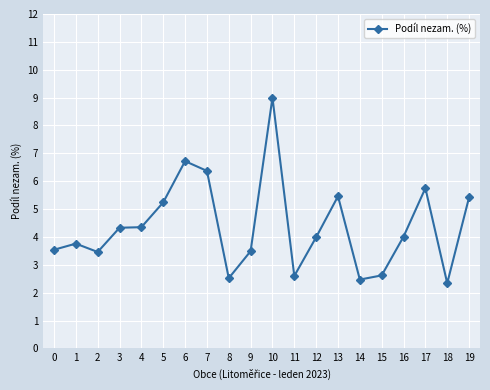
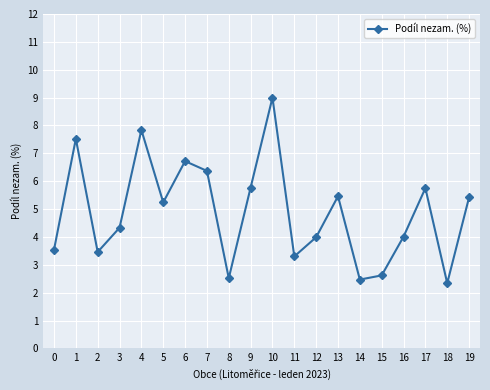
  {
    "0": 3.5,
-   "1": 3.8,
+   "1": 7.5,
    "2": 3.5,
    "3": 4.3,
-   "4": 4.4,
+   "4": 7.8,
    "5": 5.2,
    "6": 6.7,
    "7": 6.4,
    "8": 2.5,
-   "9": 3.5,
+   "9": 5.8,
    "10": 9.0,
-   "11": 2.6,
+   "11": 3.3,
    "12": 4.0,
    "13": 5.5,
    "14": 2.5,
    "15": 2.6,
    "16": 4.0,
    "17": 5.8,
    "18": 2.3,
    "19": 5.4
  }
